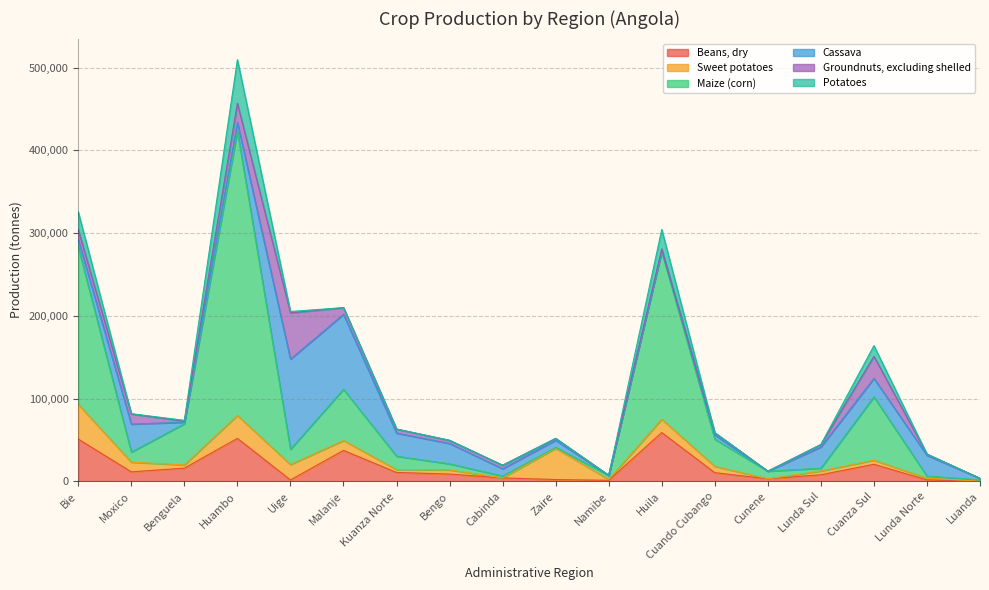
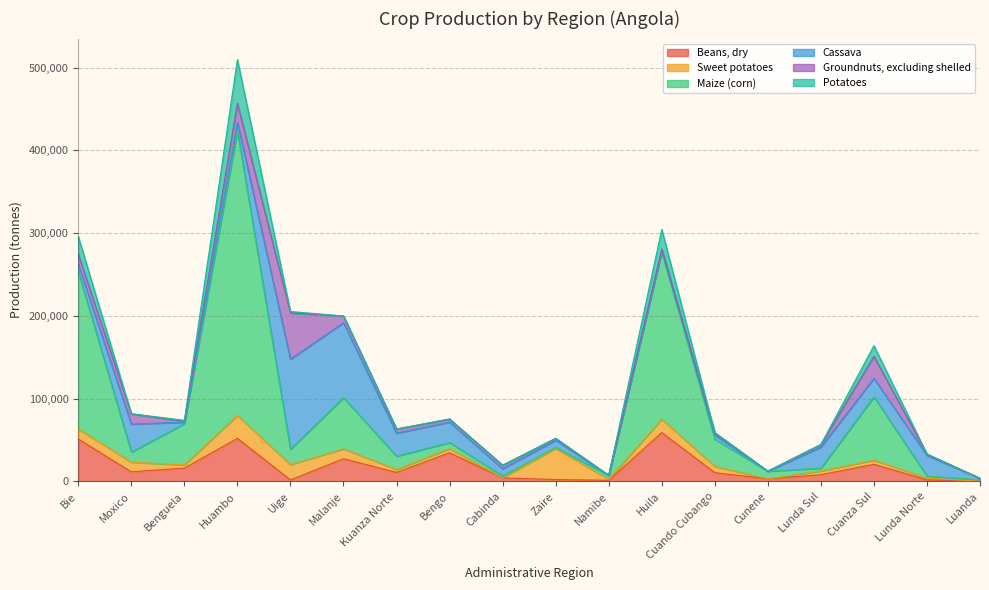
  {
    "Beans, dry": {
      "Bie": "50,000",
      "Moxico": "10,000",
      "Benguela": "20,000",
      "Huambo": "50,000",
      "Uige": "0",
-     "Malanje": "40,000",
+     "Malanje": "30,000",
      "Kuanza Norte": "10,000",
-     "Bengo": "10,000",
+     "Bengo": "30,000",
      "Zaire": "0",
      "Huila": "60,000",
      "Cuando Cubango": "10,000",
      "Lunda Sul": "10,000",
      "Cuanza Sul": "20,000"
    },
    "Sweet potatoes": {
-     "Bie": "40,000",
+     "Bie": "10,000",
      "Moxico": "10,000",
      "Benguela": "0",
      "Huambo": "30,000",
      "Uige": "20,000",
      "Malanje": "10,000",
      "Kuanza Norte": "0",
      "Bengo": "0",
      "Huila": "20,000",
      "Cuando Cubango": "10,000",
      "Lunda Sul": "0",
      "Cuanza Sul": "0"
    },
    "Cassava": {
      "Bie": "10,000",
      "Moxico": "30,000",
      "Huambo": "10,000",
      "Uige": "110,000",
      "Malanje": "90,000",
      "Kuanza Norte": "30,000",
      "Bengo": "20,000",
      "Cabinda": "10,000",
      "Cuanza Sul": "20,000"
    },
    "Groundnuts, excluding shelled": {
      "Bie": "10,000",
      "Huambo": "20,000",
      "Cuanza Sul": "30,000"
    }
  }
